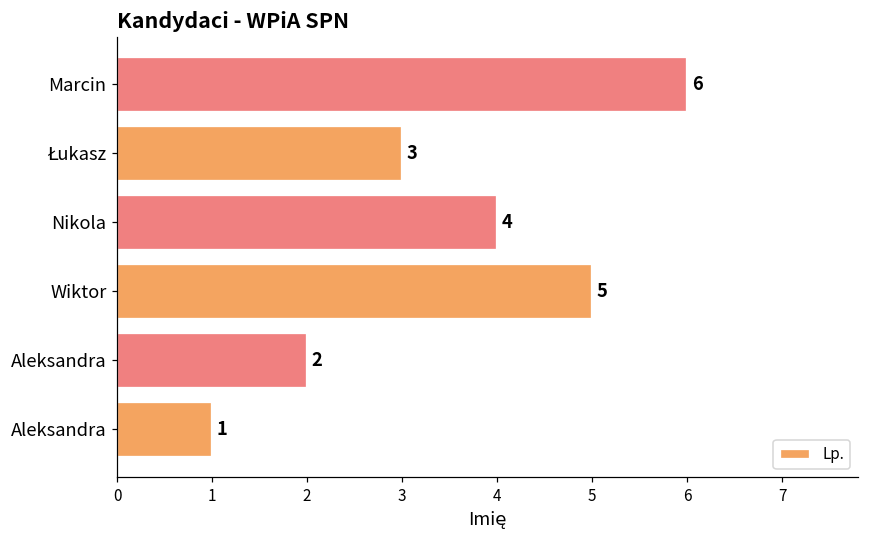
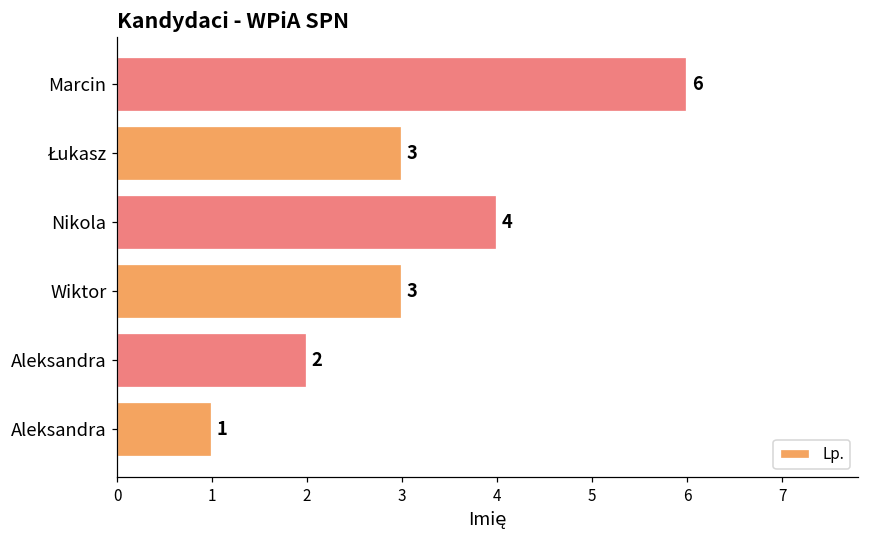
  {
    "Marcin": 6,
    "Łukasz": 3,
    "Nikola": 4,
-   "Wiktor": 5
+   "Wiktor": 3
  }
